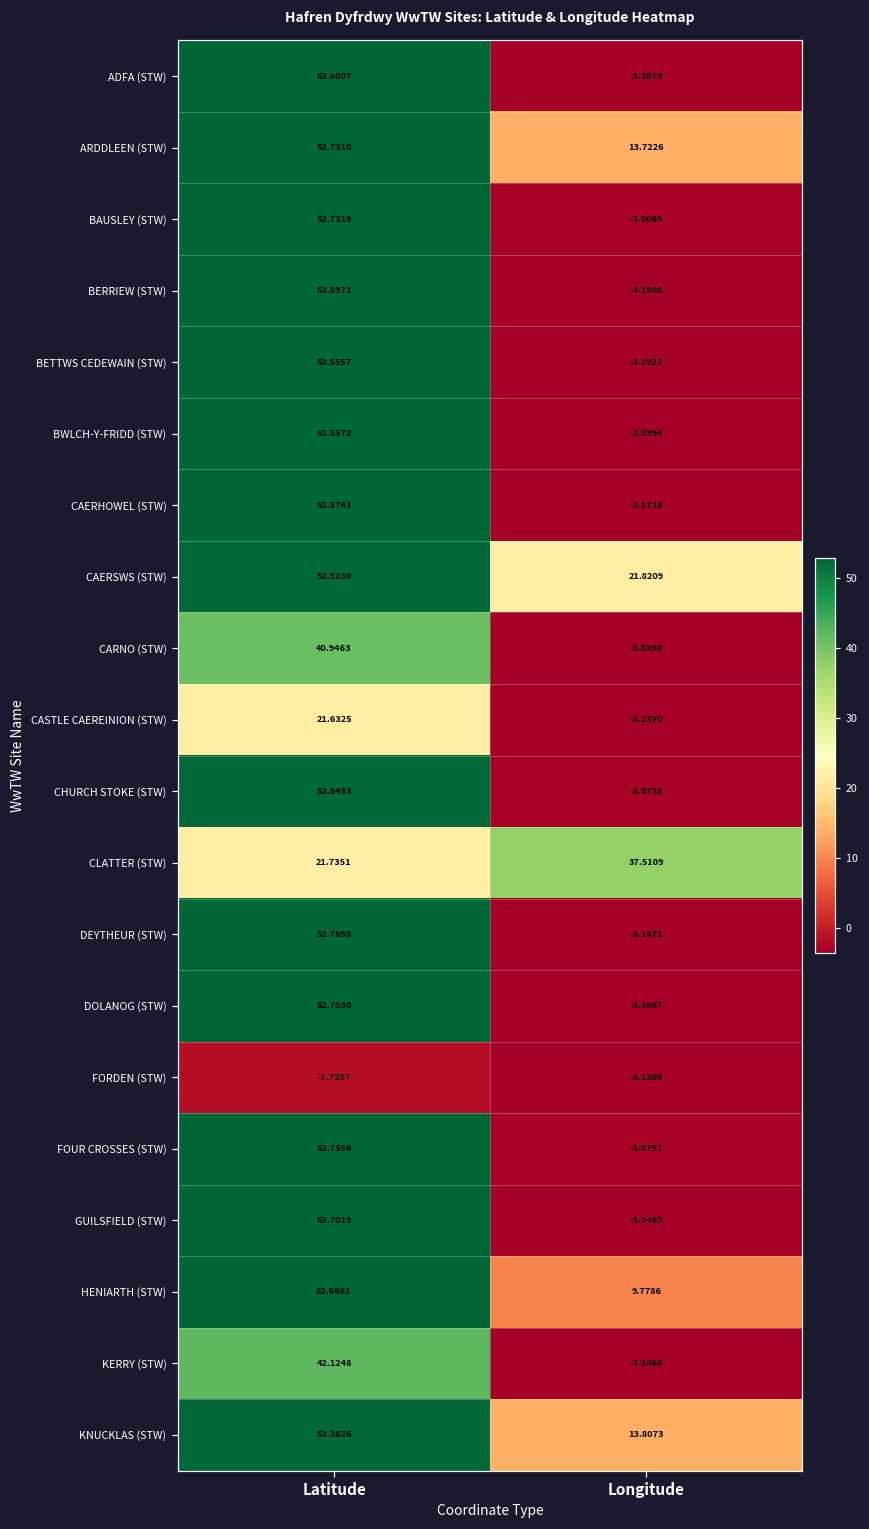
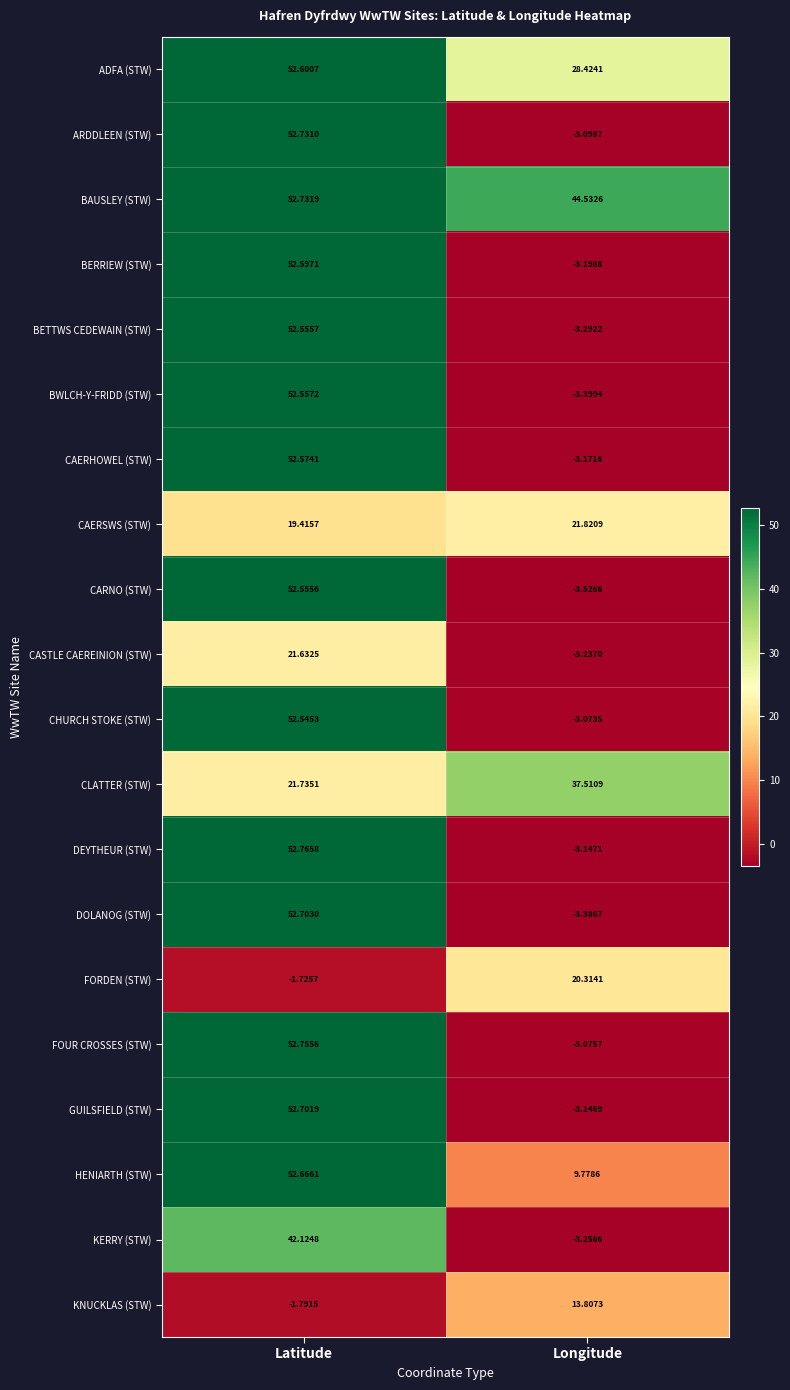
  {
    "ADFA (STW)": {
      "Latitude": 52.6007,
-     "Longitude": -3.3879
+     "Longitude": 28.4241
    },
    "ARDDLEEN (STW)": {
      "Latitude": 52.7310,
-     "Longitude": 13.7226
+     "Longitude": -3.0987
    },
    "BAUSLEY (STW)": {
      "Latitude": 52.7319,
-     "Longitude": -3.0085
+     "Longitude": 44.5326
    },
    "BERRIEW (STW)": {
      "Latitude": 52.5971,
      "Longitude": -3.1988
    },
    "BETTWS CEDEWAIN (STW)": {
      "Latitude": 52.5557,
      "Longitude": -3.2922
    },
    "BWLCH-Y-FRIDD (STW)": {
      "Latitude": 52.5572,
      "Longitude": -3.3994
    },
    "CAERHOWEL (STW)": {
      "Latitude": 52.5741,
      "Longitude": -3.1716
    },
    "CAERSWS (STW)": {
-     "Latitude": 52.5230,
+     "Latitude": 19.4157,
      "Longitude": 21.8209
    },
    "CARNO (STW)": {
-     "Latitude": 40.9463,
+     "Latitude": 52.5556,
      "Longitude": -3.5266
    },
    "CASTLE CAEREINION (STW)": {
      "Latitude": 21.6325,
      "Longitude": -3.2370
    },
    "CHURCH STOKE (STW)": {
      "Latitude": 52.5453,
      "Longitude": -3.0735
    },
    "CLATTER (STW)": {
      "Latitude": 21.7351,
      "Longitude": 37.5109
    },
    "DEYTHEUR (STW)": {
      "Latitude": 52.7658,
      "Longitude": -3.1471
    },
    "DOLANOG (STW)": {
      "Latitude": 52.7030,
      "Longitude": -3.3867
    },
    "FORDEN (STW)": {
      "Latitude": -1.7257,
-     "Longitude": -3.1209
+     "Longitude": 20.3141
    },
    "FOUR CROSSES (STW)": {
      "Latitude": 52.7556,
      "Longitude": -3.0757
    },
    "GUILSFIELD (STW)": {
      "Latitude": 52.7019,
      "Longitude": -3.1469
    },
    "HENIARTH (STW)": {
      "Latitude": 52.6661,
      "Longitude": 9.7786
    },
    "KERRY (STW)": {
      "Latitude": 42.1248,
      "Longitude": -3.2566
    },
    "KNUCKLAS (STW)": {
-     "Latitude": 52.3626,
+     "Latitude": -1.7915,
      "Longitude": 13.8073
    }
  }
